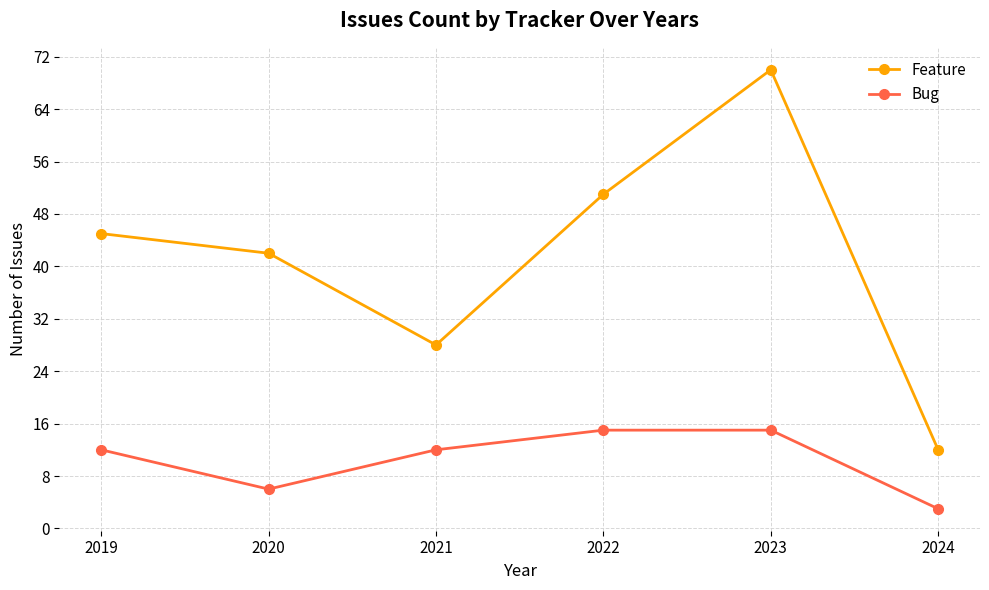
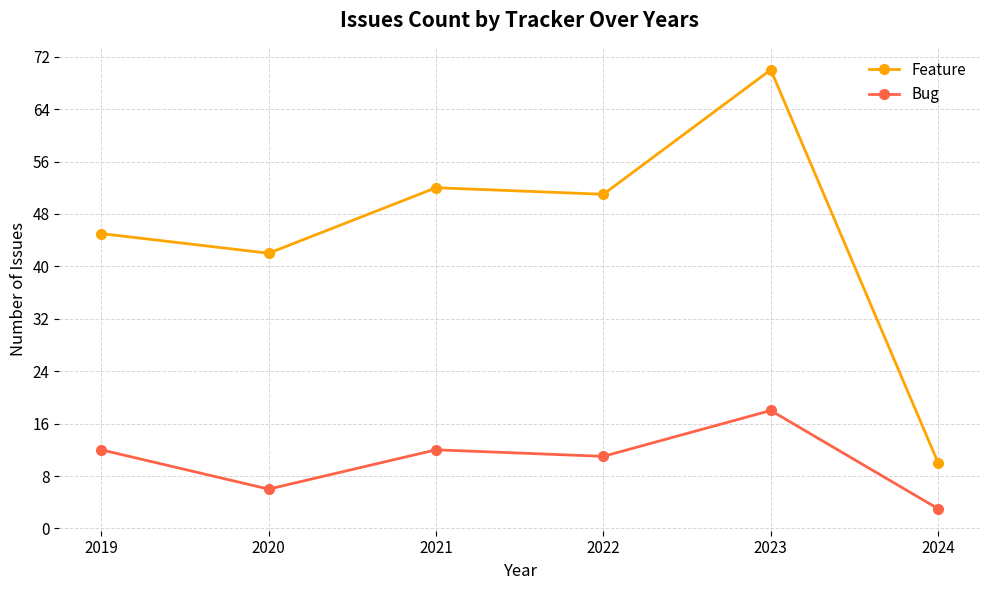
  {
    "Feature": {
      "2019": 45,
      "2020": 42,
-     "2021": 28,
+     "2021": 52,
      "2022": 51,
      "2023": 70,
-     "2024": 12
+     "2024": 10
    },
    "Bug": {
      "2019": 12,
      "2020": 6,
      "2021": 12,
-     "2022": 15,
-     "2023": 15,
+     "2022": 11,
+     "2023": 18,
      "2024": 3
    }
  }
